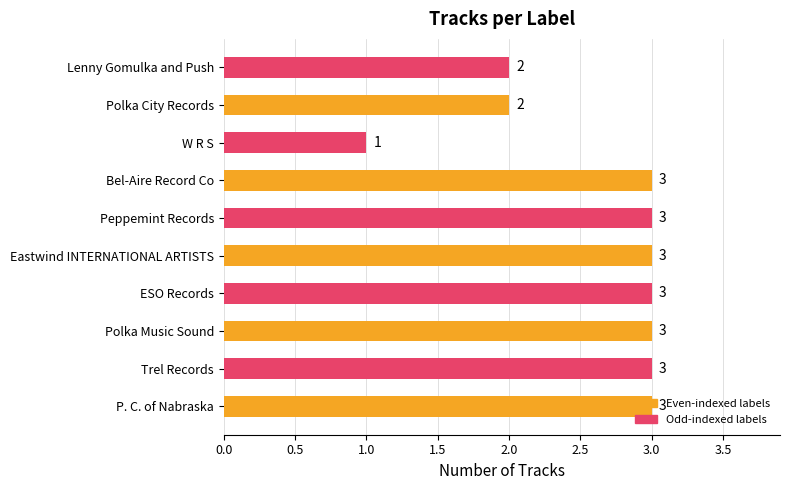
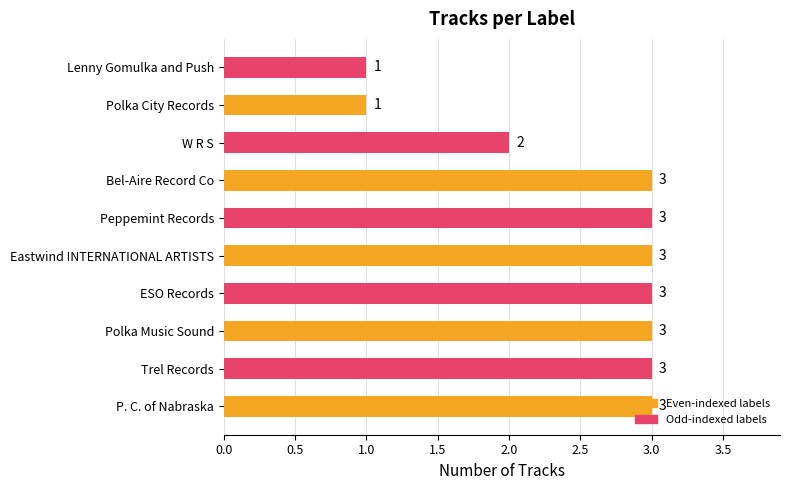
  {
-   "Lenny Gomulka and Push": 2,
-   "Polka City Records": 2,
-   "W R S": 1,
+   "Lenny Gomulka and Push": 1,
+   "Polka City Records": 1,
+   "W R S": 2,
    "Bel-Aire Record Co": 3,
    "Peppemint Records": 3,
    "Eastwind INTERNATIONAL ARTISTS": 3,
    "ESO Records": 3,
    "Polka Music Sound": 3,
    "Trel Records": 3,
    "P. C. of Nabraska": 3
  }
